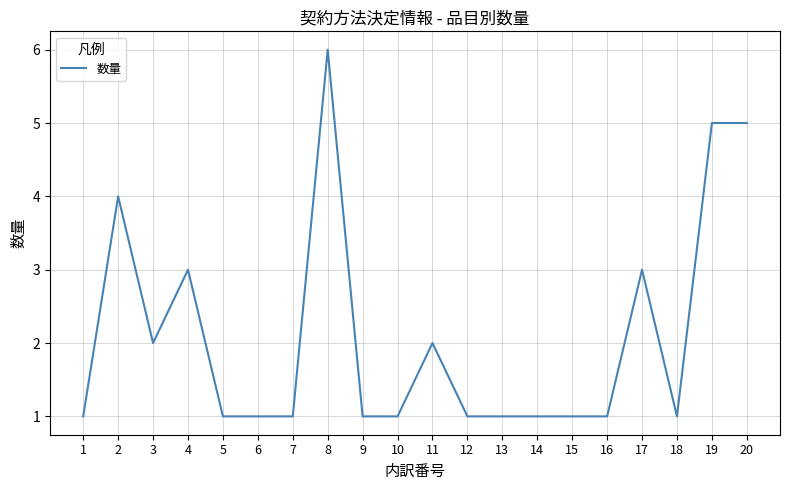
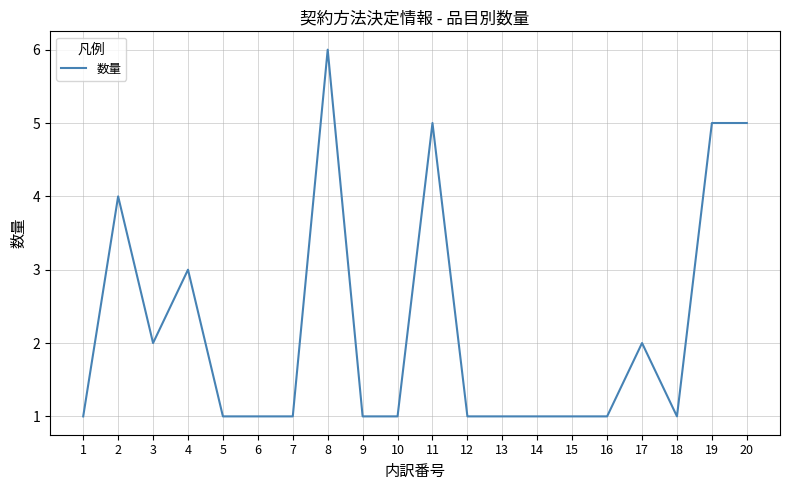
  {
    "1": 1,
    "2": 4,
    "3": 2,
    "4": 3,
    "5": 1,
    "6": 1,
    "7": 1,
    "8": 6,
    "9": 1,
    "10": 1,
-   "11": 2,
+   "11": 5,
    "12": 1,
    "13": 1,
    "14": 1,
    "15": 1,
    "16": 1,
-   "17": 3,
+   "17": 2,
    "18": 1,
    "19": 5,
    "20": 5
  }
